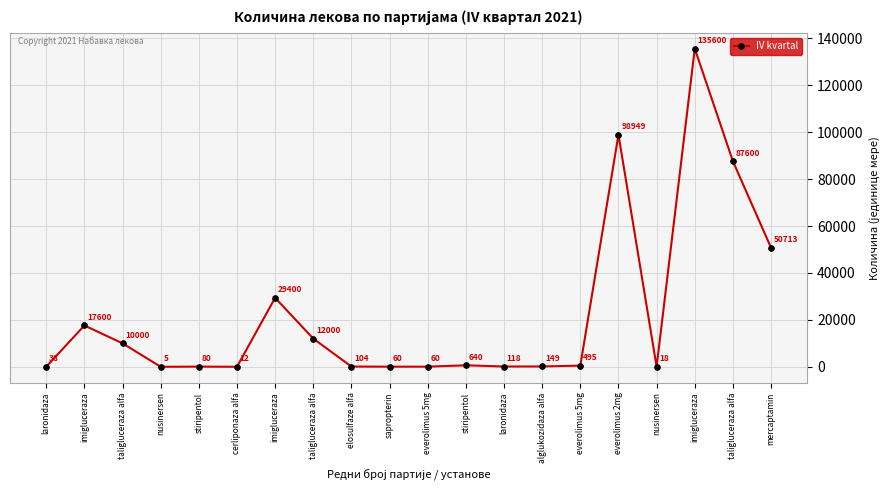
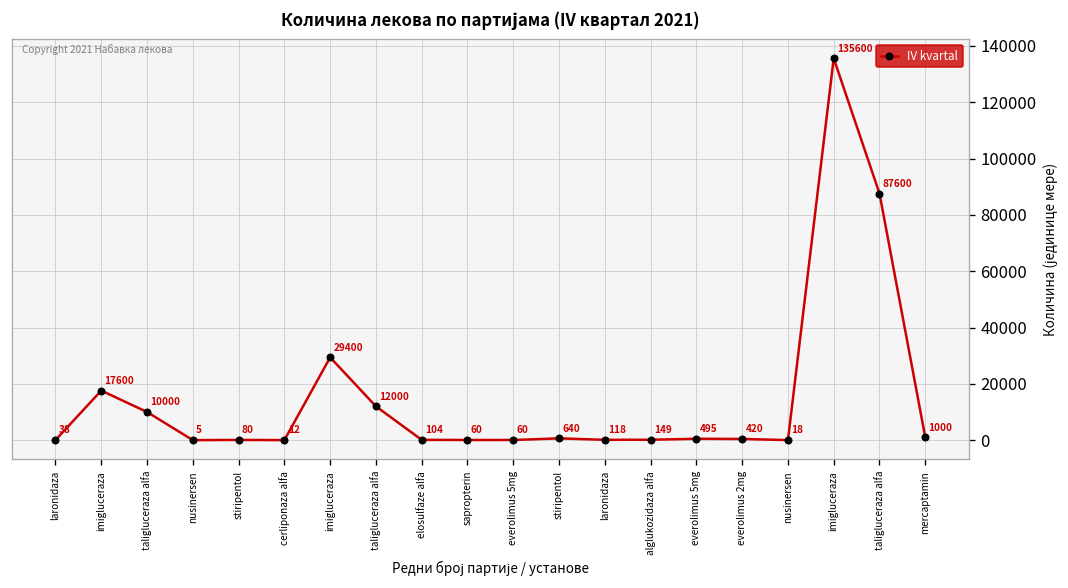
  {
    "cerliponaza alfa": 12,
    "elosulfaze alfa": 104,
    "sapropterin": 60,
    "alglukozidaza alfa": 149,
-   "everolimus 2mg": 98949,
-   "mercaptamin": 50713
+   "everolimus 2mg": 420,
+   "mercaptamin": 1000
  }
